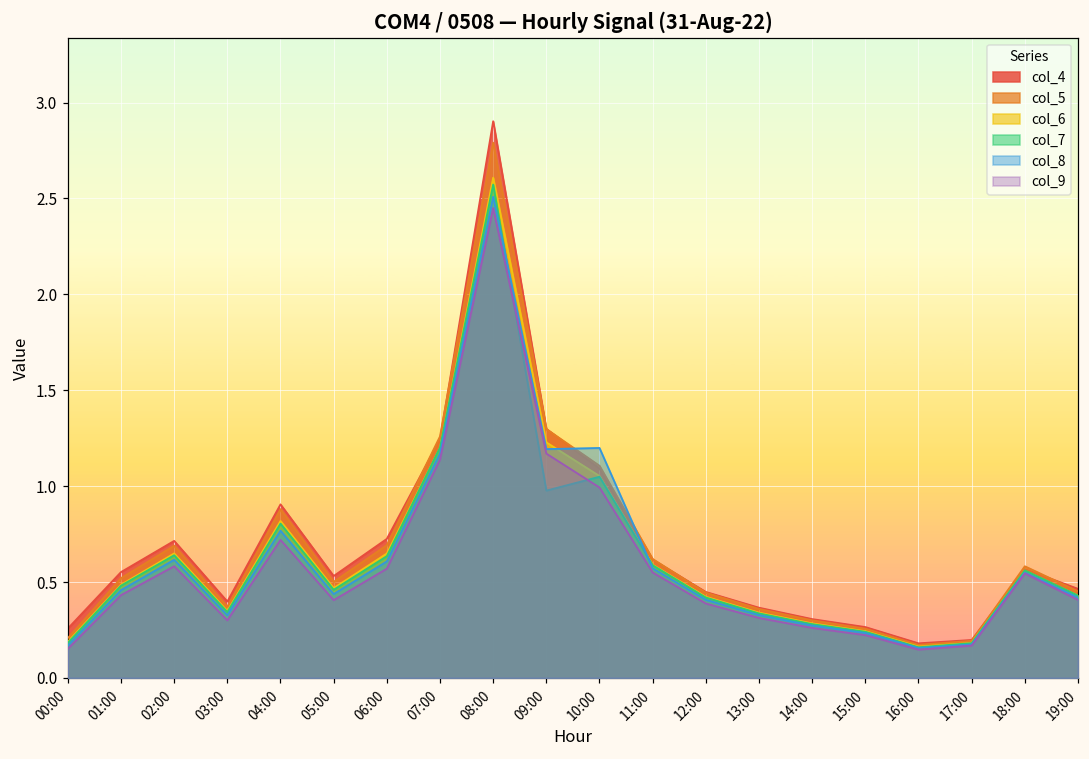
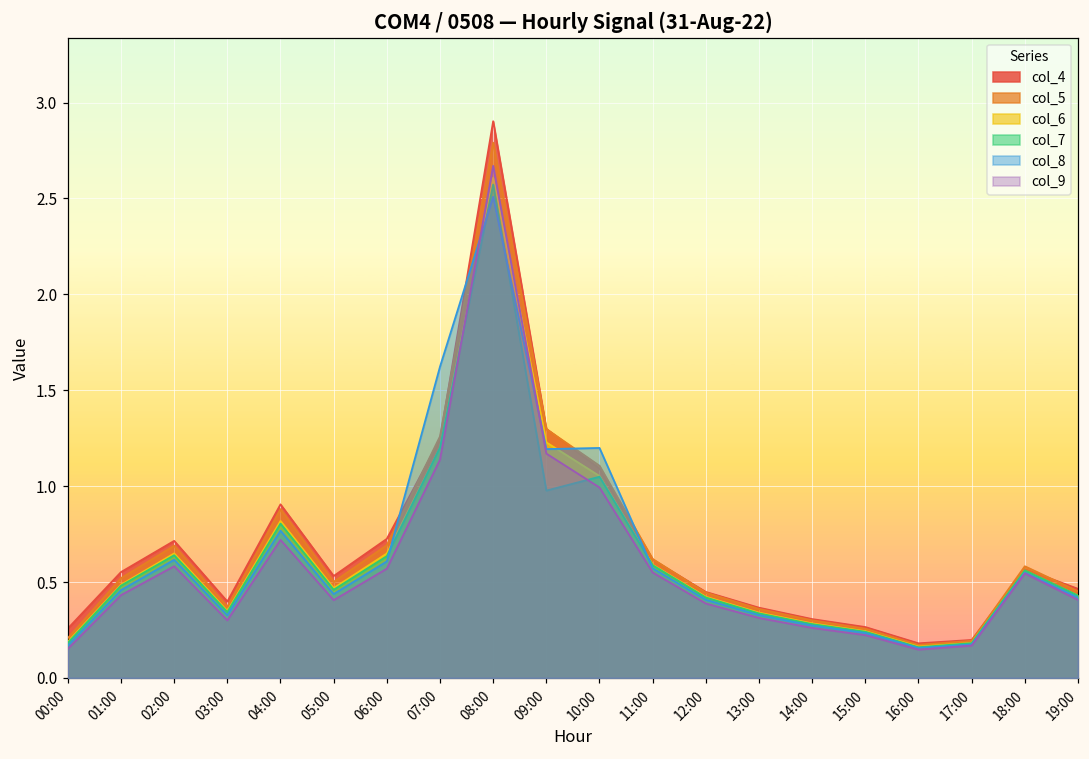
  {
    "col_6": {
      "08:00": 2.61,
      "09:00": 1.23
    },
    "col_7": {
      "08:00": 2.57,
      "09:00": 0.98
    },
    "col_8": {
      "01:00": 0.46,
      "02:00": 0.62,
      "03:00": 0.33,
      "04:00": 0.77,
      "05:00": 0.44,
      "06:00": 0.61,
-     "07:00": 1.17,
+     "07:00": 1.62,
      "08:00": 2.51,
      "09:00": 1.19,
      "10:00": 1.20,
      "11:00": 0.57
    },
    "col_9": {
      "00:00": 0.15,
      "01:00": 0.43,
      "02:00": 0.58,
      "03:00": 0.30,
      "04:00": 0.72,
      "05:00": 0.41,
      "06:00": 0.57,
      "07:00": 1.14,
-     "08:00": 2.45,
+     "08:00": 2.67,
      "09:00": 1.17,
      "10:00": 0.99,
      "11:00": 0.55,
      "12:00": 0.39,
      "13:00": 0.31
    }
  }
